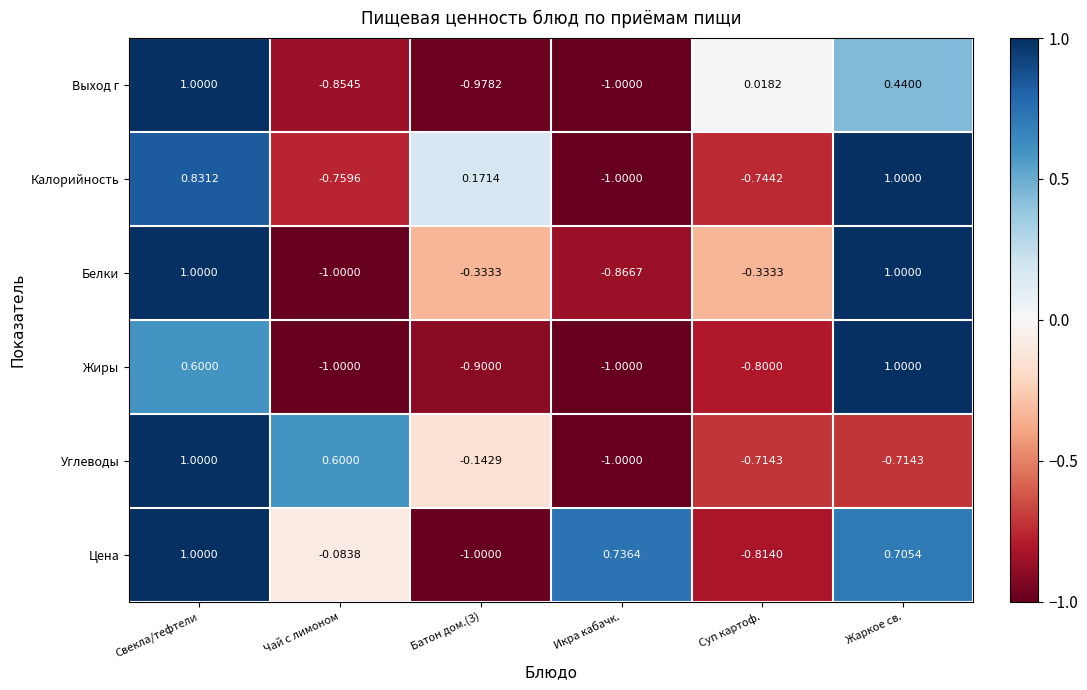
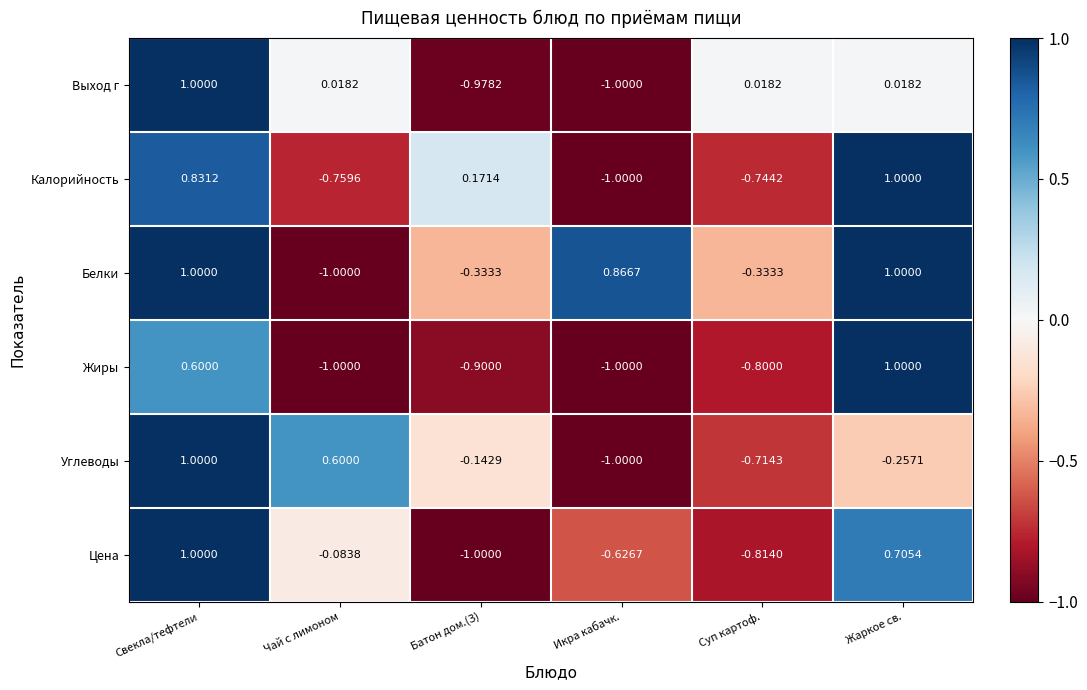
  {
    "Выход г": {
      "Свекла/тефтели": 1.0000,
-     "Чай с лимоном": -0.8545,
+     "Чай с лимоном": 0.0182,
      "Батон дом.(З)": -0.9782,
      "Икра кабачк.": -1.0000,
      "Суп картоф.": 0.0182,
-     "Жаркое св.": 0.4400
+     "Жаркое св.": 0.0182
    },
    "Калорийность": {
      "Свекла/тефтели": 0.8312,
      "Чай с лимоном": -0.7596,
      "Батон дом.(З)": 0.1714,
      "Икра кабачк.": -1.0000,
      "Суп картоф.": -0.7442,
      "Жаркое св.": 1.0000
    },
    "Белки": {
      "Свекла/тефтели": 1.0000,
      "Чай с лимоном": -1.0000,
      "Батон дом.(З)": -0.3333,
-     "Икра кабачк.": -0.8667,
+     "Икра кабачк.": 0.8667,
      "Суп картоф.": -0.3333,
      "Жаркое св.": 1.0000
    },
    "Жиры": {
      "Свекла/тефтели": 0.6000,
      "Чай с лимоном": -1.0000,
      "Батон дом.(З)": -0.9000,
      "Икра кабачк.": -1.0000,
      "Суп картоф.": -0.8000,
      "Жаркое св.": 1.0000
    },
    "Углеводы": {
      "Свекла/тефтели": 1.0000,
      "Чай с лимоном": 0.6000,
      "Батон дом.(З)": -0.1429,
      "Икра кабачк.": -1.0000,
      "Суп картоф.": -0.7143,
-     "Жаркое св.": -0.7143
+     "Жаркое св.": -0.2571
    },
    "Цена": {
      "Свекла/тефтели": 1.0000,
      "Чай с лимоном": -0.0838,
      "Батон дом.(З)": -1.0000,
-     "Икра кабачк.": 0.7364,
+     "Икра кабачк.": -0.6267,
      "Суп картоф.": -0.8140,
      "Жаркое св.": 0.7054
    }
  }
